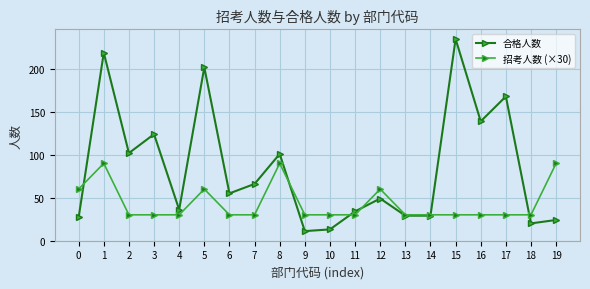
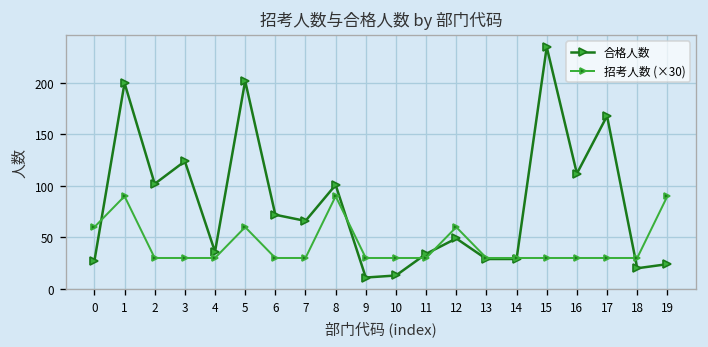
  {
    "合格人数": {
      "0": 30,
-     "1": 220,
+     "1": 200,
      "2": 100,
      "3": 120,
      "4": 40,
      "5": 200,
-     "6": 60,
+     "6": 70,
      "7": 70,
      "8": 100,
      "9": 10,
      "10": 10,
      "11": 30,
      "12": 50,
      "15": 240,
-     "16": 140,
+     "16": 110,
      "17": 170,
      "18": 20,
      "19": 20
    },
    "招考人数 (×30)": {
      "0": 60,
      "1": 90,
      "2": 30,
      "3": 30,
      "4": 30,
      "5": 60,
      "6": 30,
      "7": 30,
      "8": 90,
      "9": 30,
      "10": 30,
      "11": 30,
      "12": 60,
      "15": 30,
      "16": 30,
      "17": 30,
      "18": 30,
      "19": 90
    }
  }
